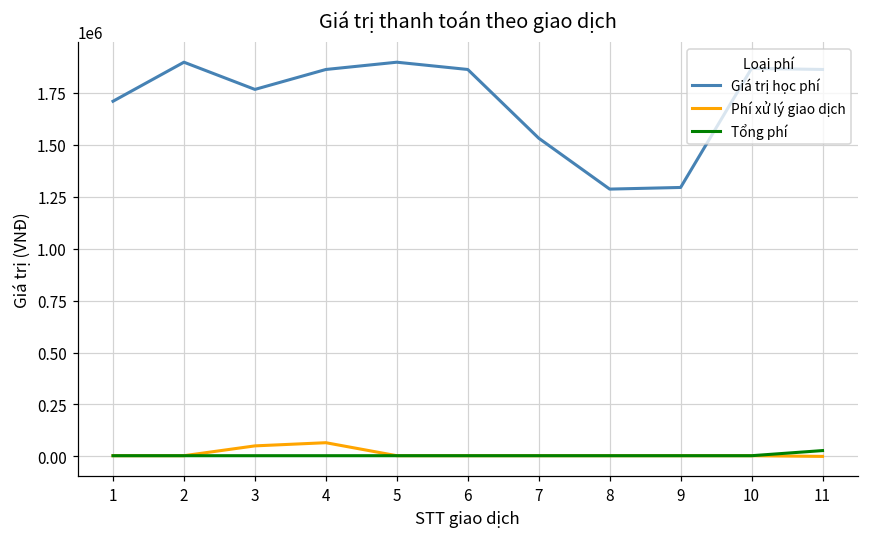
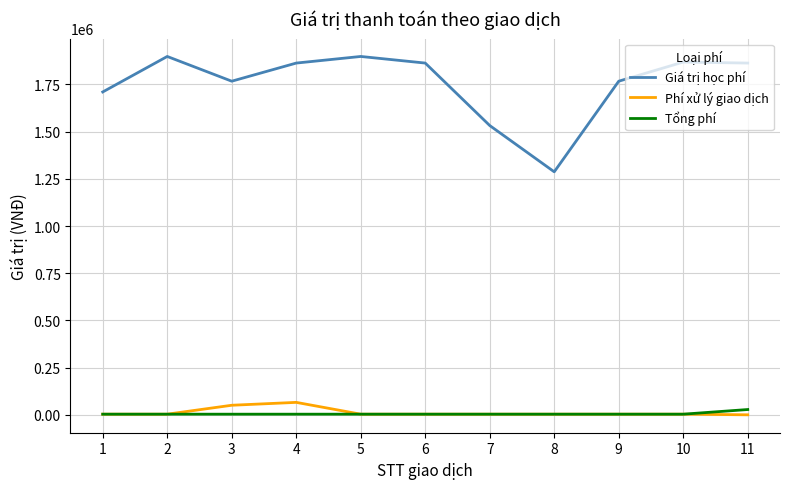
  {
    "Giá trị học phí": {
      "1": 1710000,
      "2": 1900000,
      "3": 1770000,
      "4": 1860000,
      "5": 1900000,
      "6": 1860000,
      "7": 1530000,
      "8": 1290000,
-     "9": 1290000
+     "9": 1770000
    },
    "Phí xử lý giao dịch": {
      "3": 50000,
      "4": 70000,
      "11": 0
    },
    "Tổng phí": {
      "3": 0,
      "4": 0,
      "11": 30000
    }
  }
